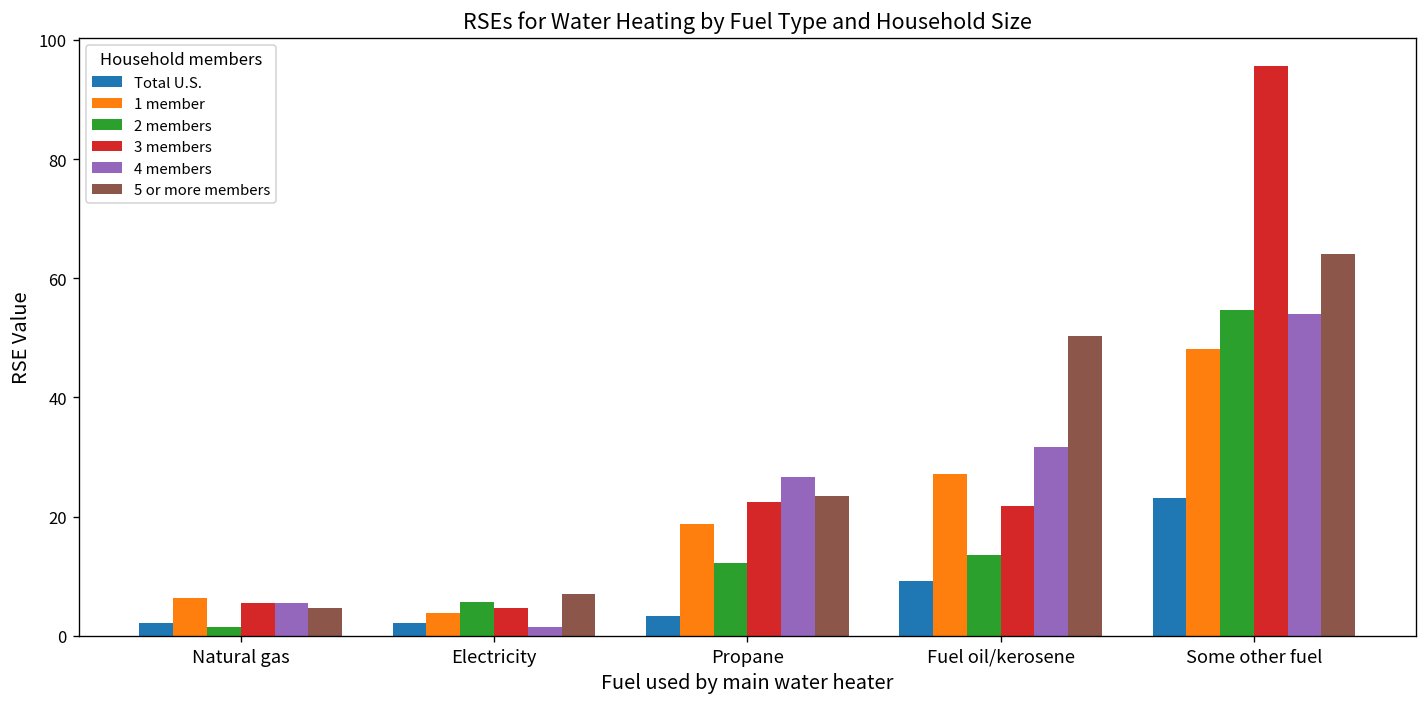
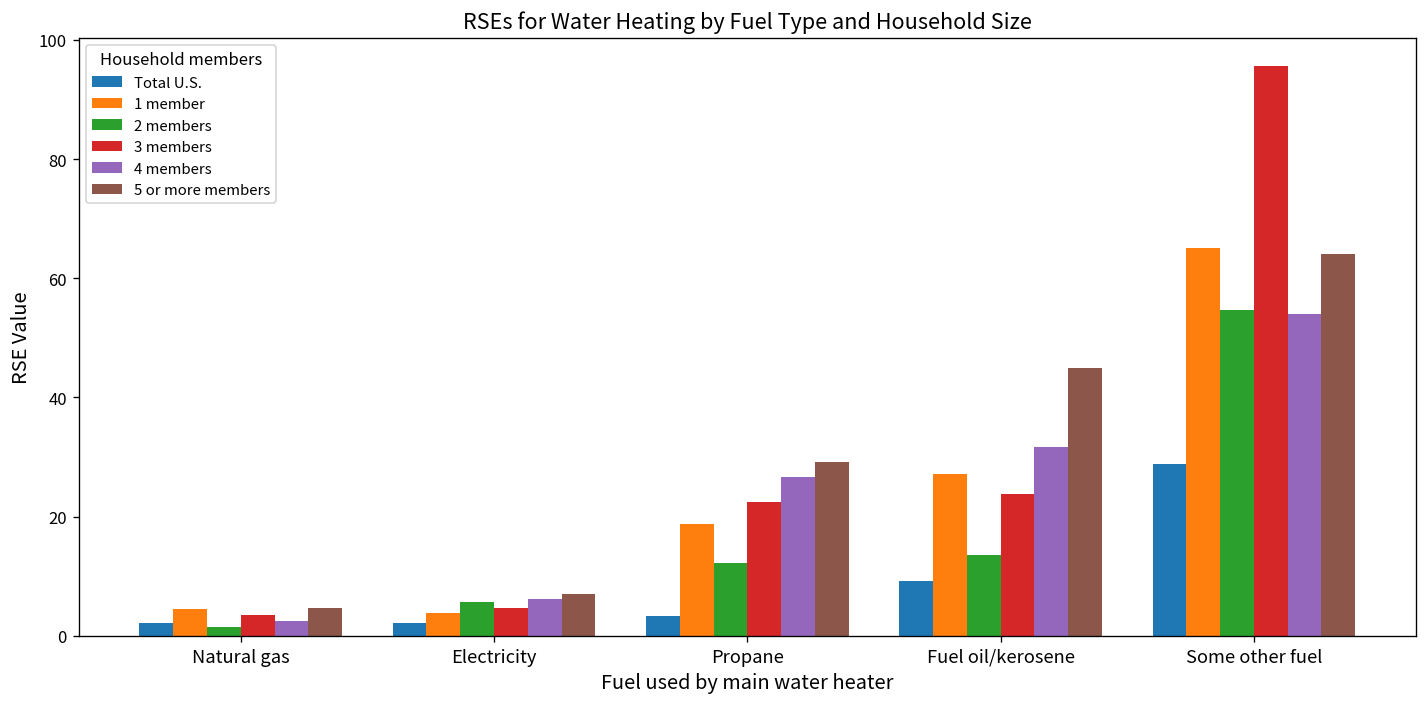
  {
    "Total U.S.": {
      "Natural gas": 2,
      "Electricity": 2,
      "Propane": 3,
      "Fuel oil/kerosene": 9,
-     "Some other fuel": 23
+     "Some other fuel": 29
    },
    "1 member": {
-     "Natural gas": 6,
+     "Natural gas": 5,
      "Electricity": 4,
      "Propane": 19,
      "Fuel oil/kerosene": 27,
-     "Some other fuel": 48
+     "Some other fuel": 65
    },
    "2 members": {
      "Natural gas": 1,
      "Electricity": 6,
      "Propane": 12,
      "Fuel oil/kerosene": 14,
      "Some other fuel": 55
    },
    "3 members": {
-     "Natural gas": 6,
+     "Natural gas": 4,
      "Electricity": 5,
      "Propane": 22,
-     "Fuel oil/kerosene": 22,
+     "Fuel oil/kerosene": 24,
      "Some other fuel": 96
    },
    "4 members": {
-     "Natural gas": 5,
-     "Electricity": 1,
+     "Natural gas": 2,
+     "Electricity": 6,
      "Propane": 27,
      "Fuel oil/kerosene": 32,
      "Some other fuel": 54
    },
    "5 or more members": {
      "Natural gas": 5,
      "Electricity": 7,
-     "Propane": 23,
-     "Fuel oil/kerosene": 50,
+     "Propane": 29,
+     "Fuel oil/kerosene": 45,
      "Some other fuel": 64
    }
  }
